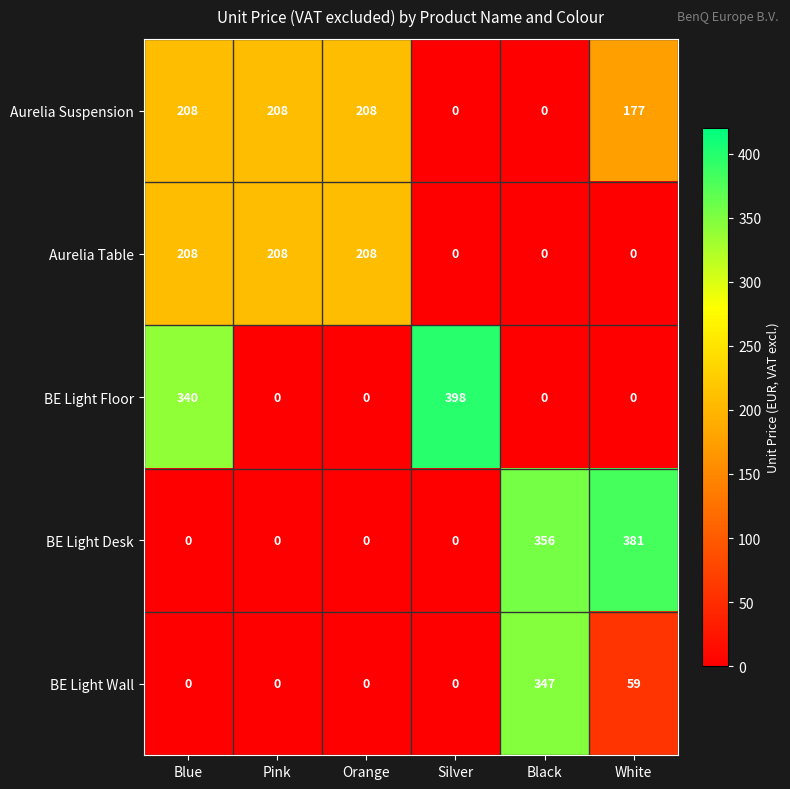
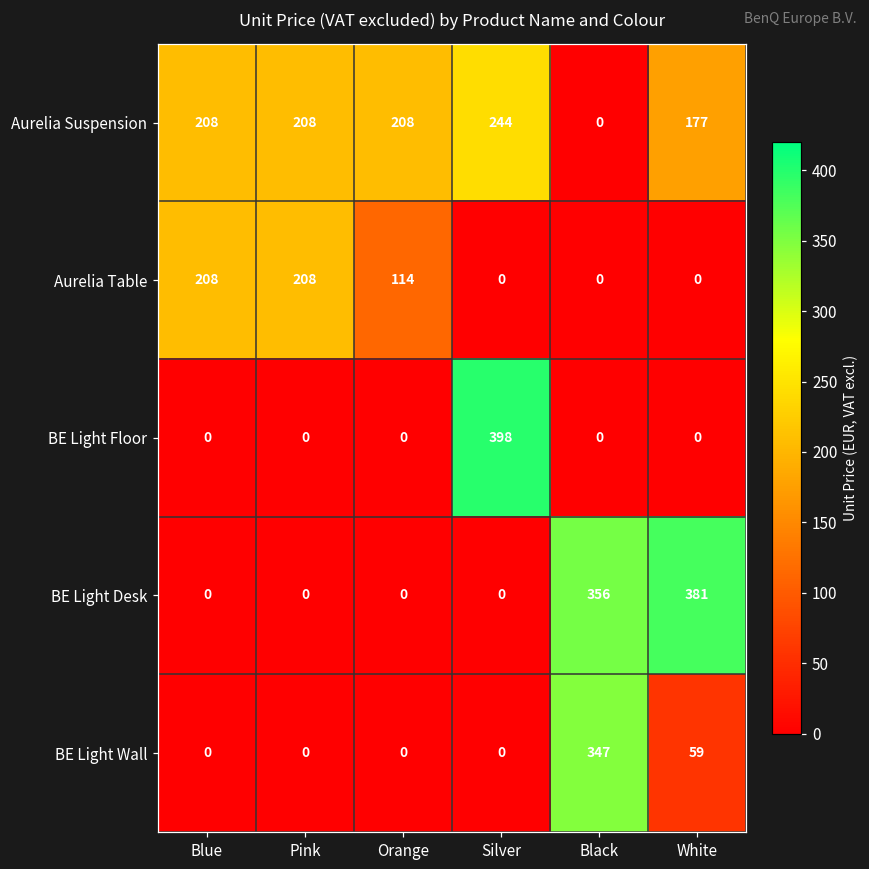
  {
    "Aurelia Suspension": {
      "Blue": 208,
      "Pink": 208,
      "Orange": 208,
-     "Silver": 0,
+     "Silver": 244,
      "Black": 0,
      "White": 177
    },
    "Aurelia Table": {
      "Blue": 208,
      "Pink": 208,
-     "Orange": 208,
+     "Orange": 114,
      "Silver": 0,
      "Black": 0,
      "White": 0
    },
    "BE Light Floor": {
-     "Blue": 340,
+     "Blue": 0,
      "Pink": 0,
      "Orange": 0,
      "Silver": 398,
      "Black": 0,
      "White": 0
    },
    "BE Light Desk": {
      "Blue": 0,
      "Pink": 0,
      "Orange": 0,
      "Silver": 0,
      "Black": 356,
      "White": 381
    },
    "BE Light Wall": {
      "Blue": 0,
      "Pink": 0,
      "Orange": 0,
      "Silver": 0,
      "Black": 347,
      "White": 59
    }
  }
